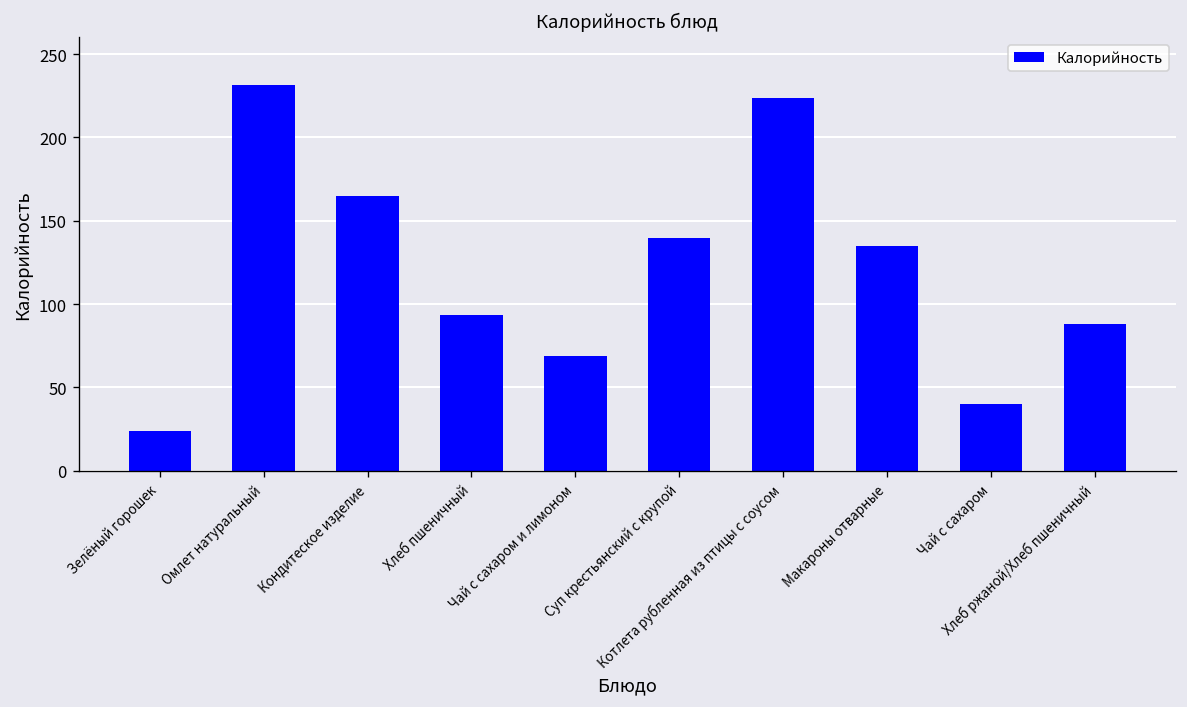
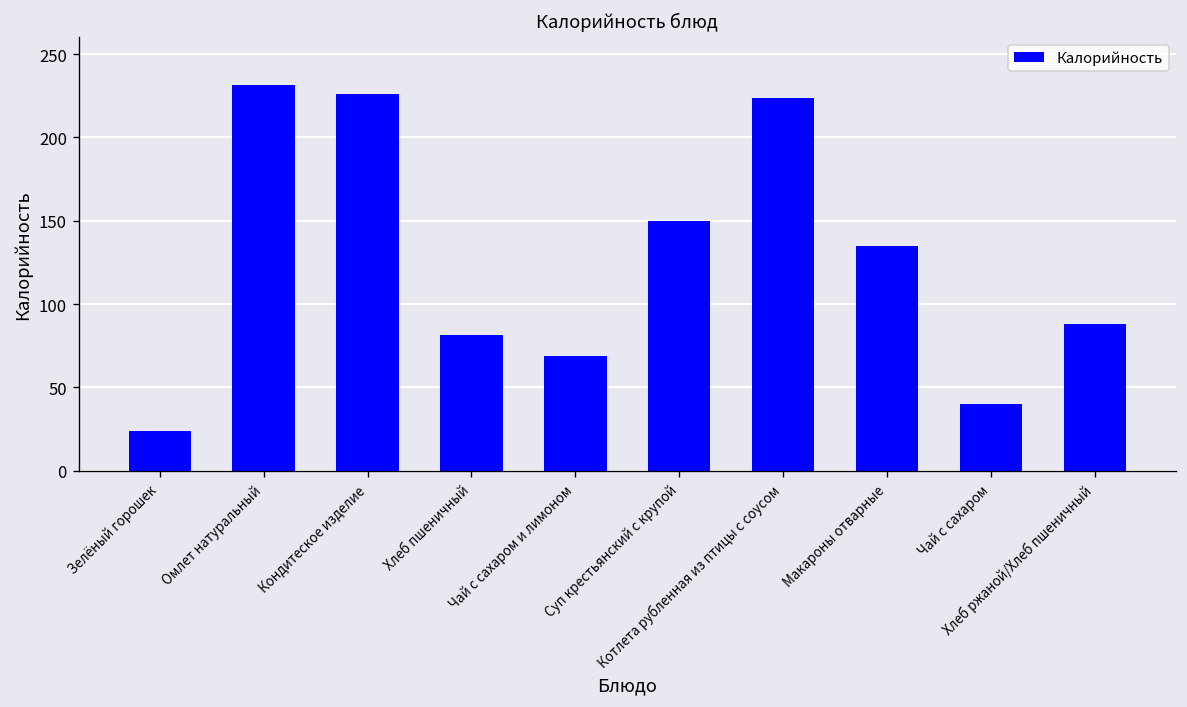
  {
    "Зелёный горошек": 24,
    "Омлет натуральный": 232,
-   "Кондитеское изделие": 165,
-   "Хлеб пшеничный": 94,
+   "Кондитеское изделие": 226,
+   "Хлеб пшеничный": 81,
    "Чай с сахаром и лимоном": 69,
-   "Суп крестьянский с крупой": 140,
+   "Суп крестьянский с крупой": 150,
    "Котлета рубленная из птицы с соусом": 223,
    "Макароны отварные": 135,
    "Чай с сахаром": 40,
    "Хлеб ржаной/Хлеб пшеничный": 88
  }
